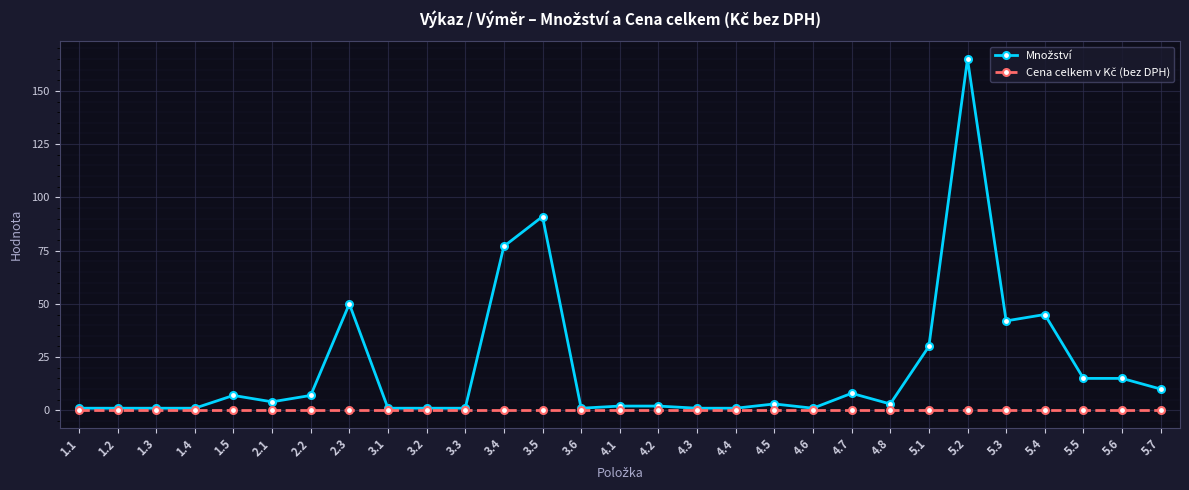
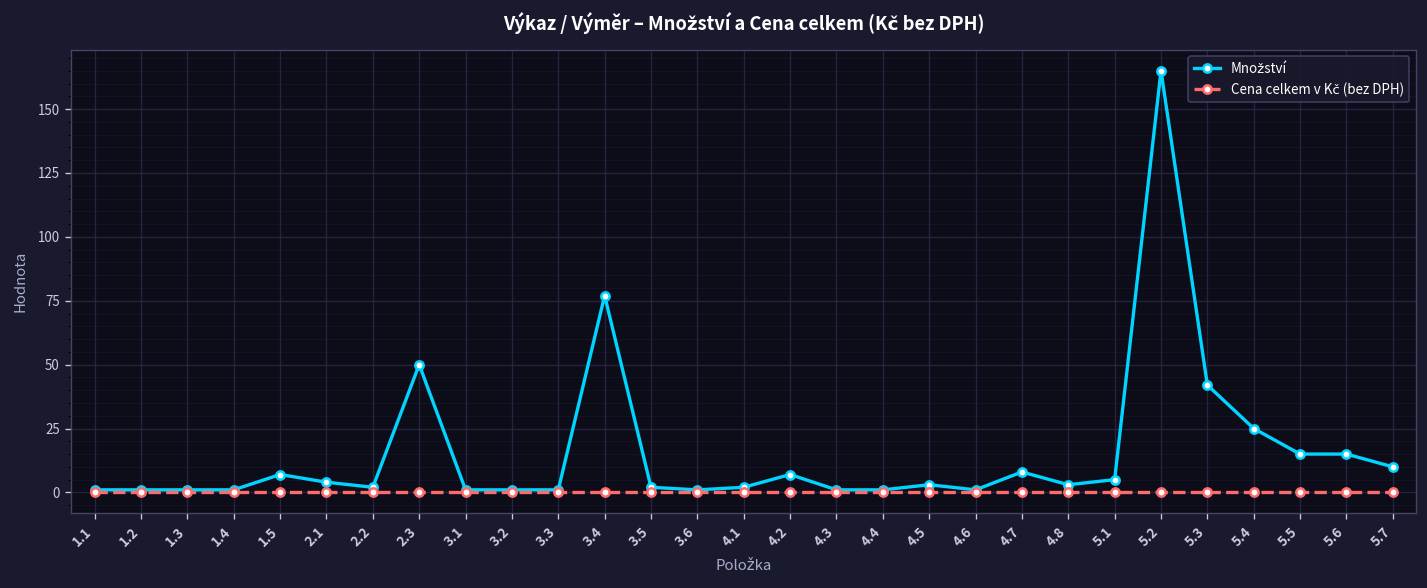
  {
    "Množství": {
      "1.5": 7,
      "2.1": 4,
-     "2.2": 7,
+     "2.2": 2,
      "2.3": 50,
      "3.4": 77,
-     "3.5": 91,
+     "3.5": 2,
      "4.1": 2,
-     "4.2": 2,
+     "4.2": 7,
      "4.5": 3,
      "4.7": 8,
      "4.8": 3,
-     "5.1": 30,
+     "5.1": 5,
      "5.2": 165,
      "5.3": 42,
-     "5.4": 45,
+     "5.4": 25,
      "5.5": 15,
      "5.6": 15,
      "5.7": 10
    },
    "Cena celkem v Kč (bez DPH)": {
      "1.5": 0,
      "2.1": 0,
      "2.2": 0,
      "2.3": 0,
      "3.4": 0,
      "3.5": 0,
      "4.1": 0,
      "4.2": 0,
      "4.5": 0,
      "4.7": 0,
      "4.8": 0,
      "5.1": 0,
      "5.2": 0,
      "5.3": 0,
      "5.4": 0,
      "5.5": 0,
      "5.6": 0,
      "5.7": 0
    }
  }
